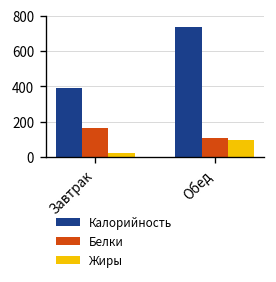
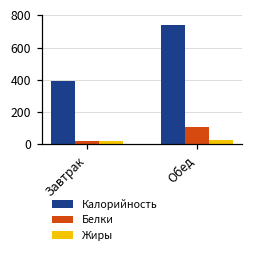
  {
    "Калорийность": {
      "Завтрак": 390,
      "Обед": 740
    },
    "Белки": {
-     "Завтрак": 160,
+     "Завтрак": 20,
      "Обед": 110
    },
    "Жиры": {
      "Завтрак": 20,
-     "Обед": 90
+     "Обед": 20
    }
  }
